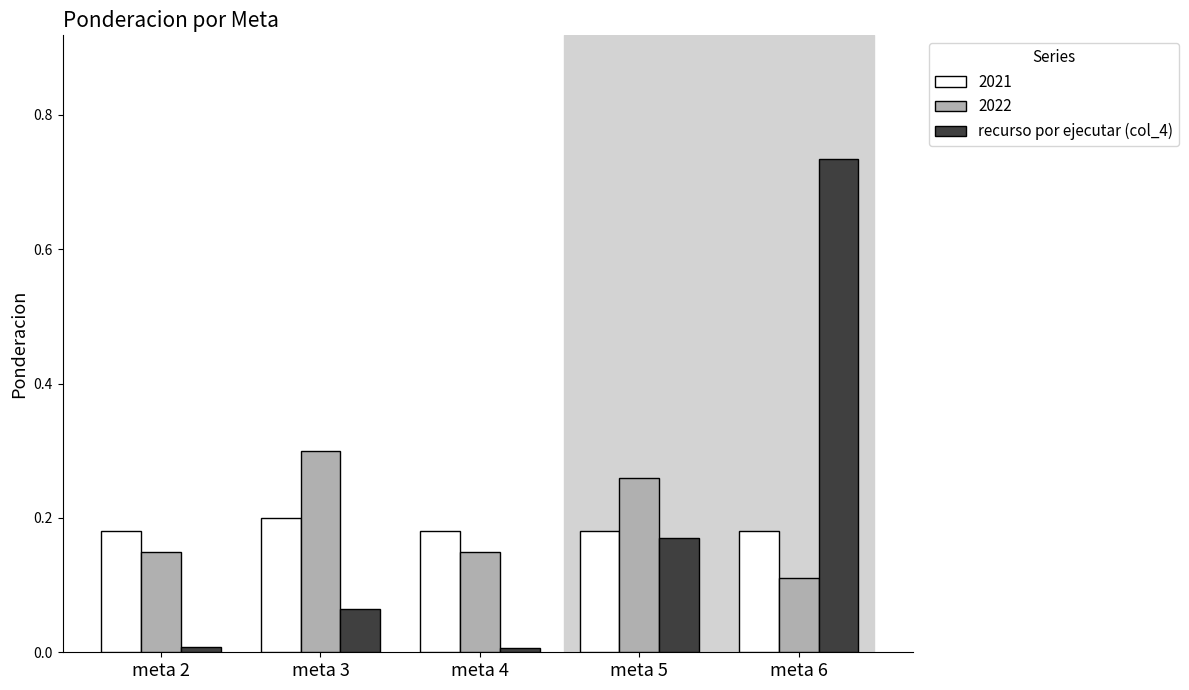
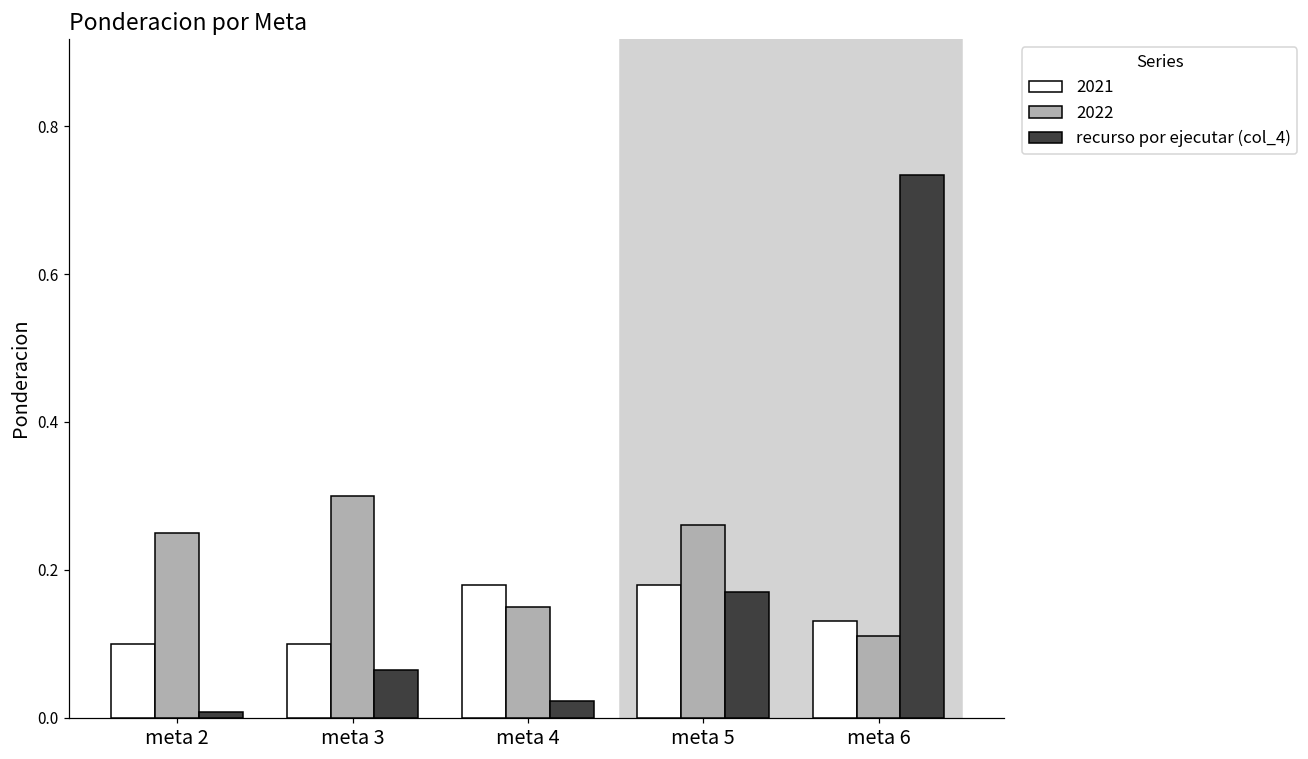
  {
    "2021": {
-     "meta 2": 0.18,
-     "meta 3": 0.2,
+     "meta 2": 0.10,
+     "meta 3": 0.1,
      "meta 4": 0.18,
      "meta 5": 0.18,
-     "meta 6": 0.18
+     "meta 6": 0.13
    },
    "2022": {
-     "meta 2": 0.15,
+     "meta 2": 0.25,
      "meta 3": 0.30,
      "meta 4": 0.15,
      "meta 5": 0.26,
      "meta 6": 0.11
    },
    "recurso por ejecutar (col_4)": {
      "meta 2": 0.01,
      "meta 3": 0.06,
-     "meta 4": 0.01,
+     "meta 4": 0.02,
      "meta 5": 0.17,
      "meta 6": 0.73
    }
  }
